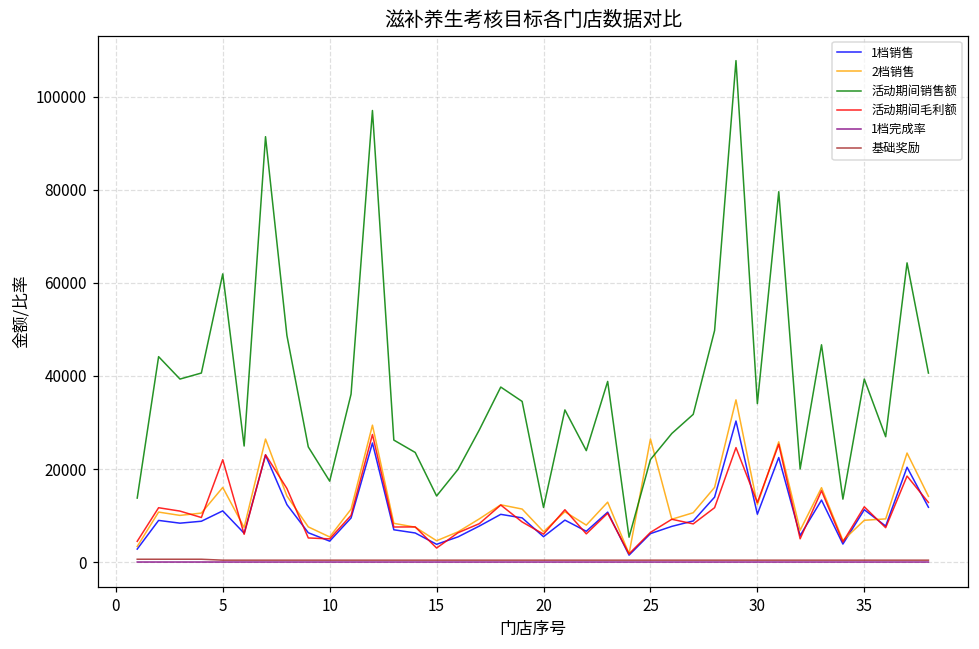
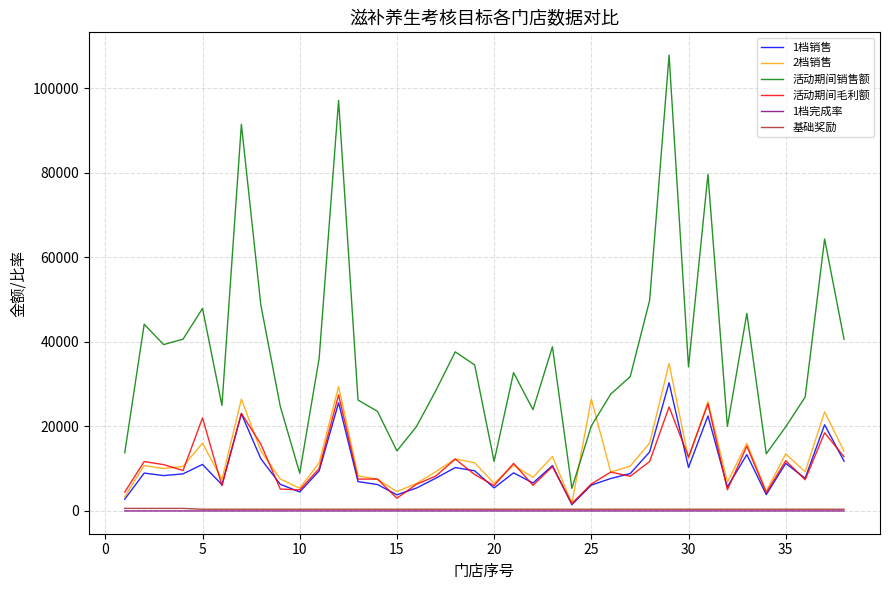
  {
    "1档销售": {
      "5": 11000,
      "15": 4000,
      "30": 10000,
      "35": 11000
    },
    "2档销售": {
      "5": 16000,
      "15": 5000,
      "25": 26000,
-     "35": 9000
+     "35": 13000
    },
    "活动期间销售额": {
-     "5": 62000,
-     "10": 17000,
+     "5": 48000,
+     "10": 9000,
      "15": 14000,
      "20": 12000,
-     "25": 22000,
+     "25": 20000,
      "30": 34000,
-     "35": 39000
+     "35": 20000
    },
    "活动期间毛利额": {
      "5": 22000,
      "15": 3000,
      "35": 12000
    }
  }
